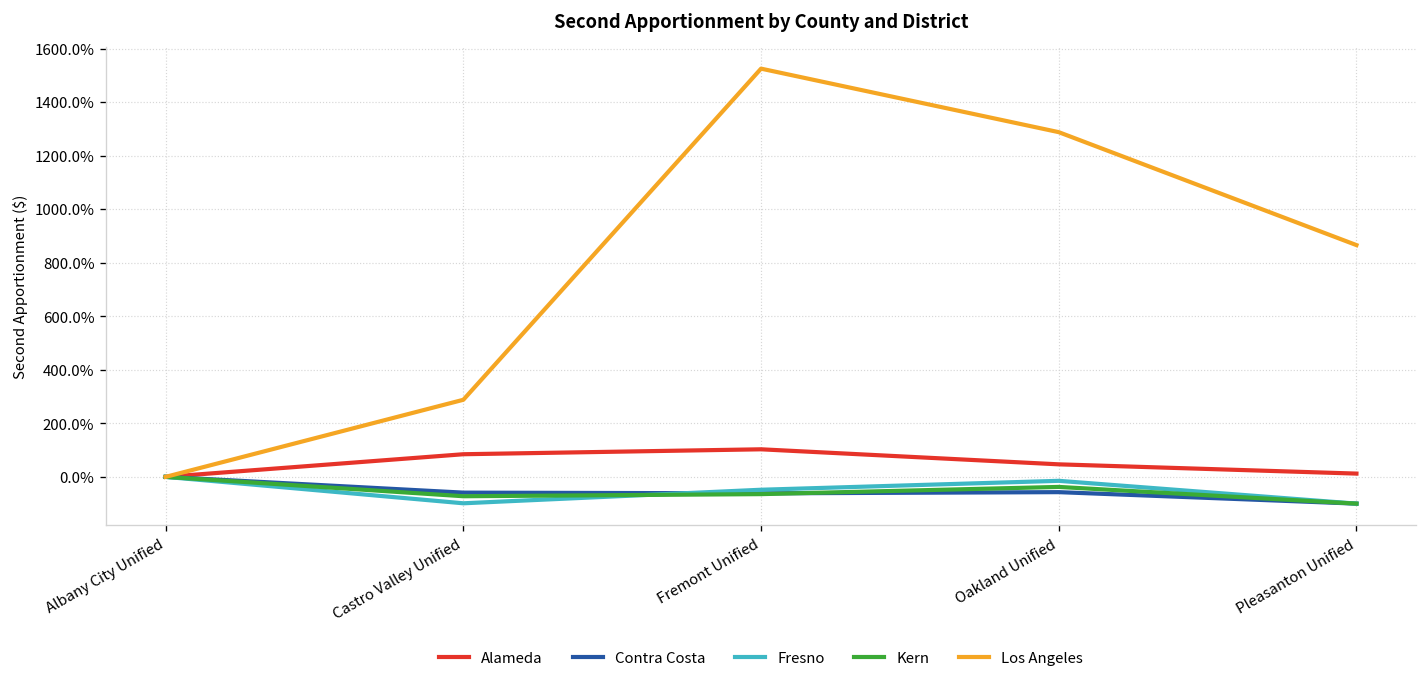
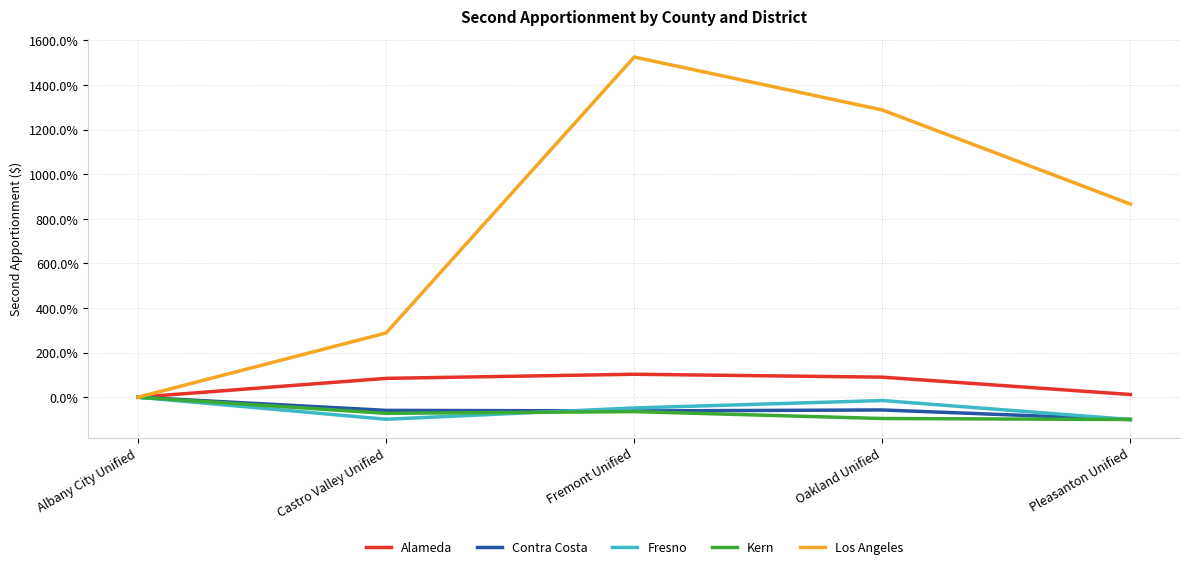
  {
    "Alameda": {
      "Castro Valley Unified": "80%",
      "Fremont Unified": "100%",
-     "Oakland Unified": "50%",
+     "Oakland Unified": "90%",
      "Pleasanton Unified": "10%"
    },
    "Contra Costa": {
      "Castro Valley Unified": "-60%",
      "Oakland Unified": "-60%"
    },
    "Fresno": {
      "Castro Valley Unified": "-100%",
      "Fremont Unified": "-50%",
      "Oakland Unified": "-10%"
    },
    "Kern": {
      "Castro Valley Unified": "-70%",
-     "Oakland Unified": "-40%"
+     "Oakland Unified": "-100%"
    },
    "Los Angeles": {
      "Castro Valley Unified": "290%",
      "Fremont Unified": "1530%",
      "Oakland Unified": "1290%",
      "Pleasanton Unified": "870%"
    }
  }
